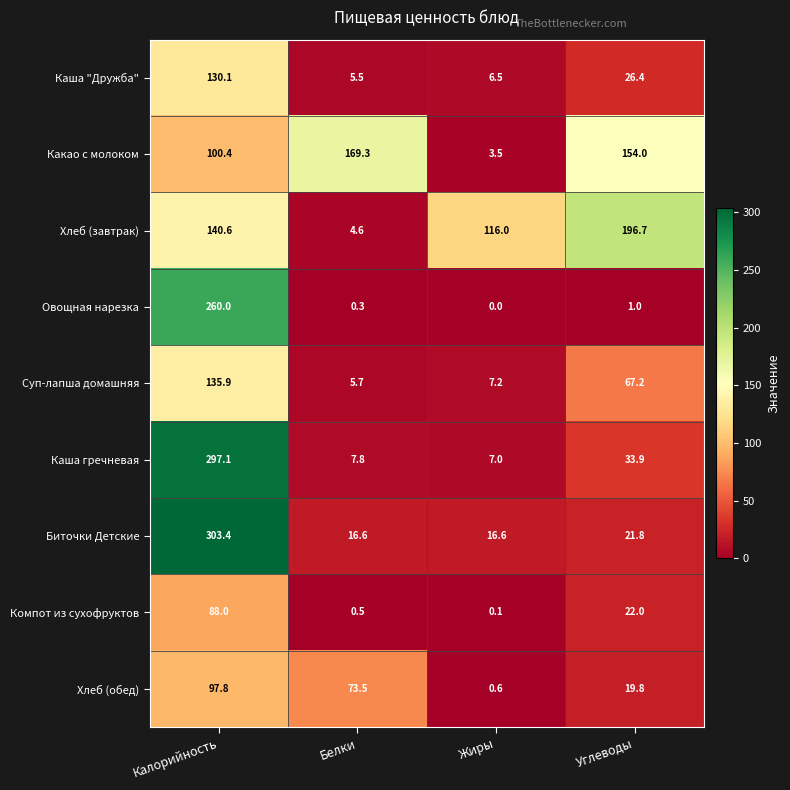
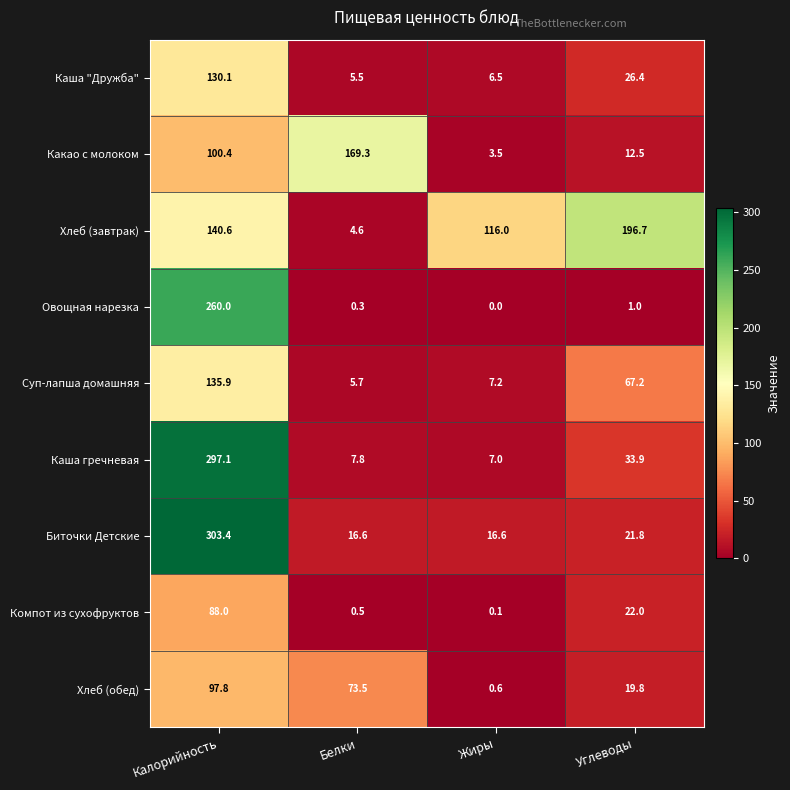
  {
    "Каша \"Дружба\"": {
      "Калорийность": 130.1,
      "Белки": 5.5,
      "Жиры": 6.5,
      "Углеводы": 26.4
    },
    "Какао с молоком": {
      "Калорийность": 100.4,
      "Белки": 169.3,
      "Жиры": 3.5,
-     "Углеводы": 154.0
+     "Углеводы": 12.5
    },
    "Хлеб (завтрак)": {
      "Калорийность": 140.6,
      "Белки": 4.6,
      "Жиры": 116.0,
      "Углеводы": 196.7
    },
    "Овощная нарезка": {
      "Калорийность": 260.0,
      "Белки": 0.3,
      "Жиры": 0.0,
      "Углеводы": 1.0
    },
    "Суп-лапша домашняя": {
      "Калорийность": 135.9,
      "Белки": 5.7,
      "Жиры": 7.2,
      "Углеводы": 67.2
    },
    "Каша гречневая": {
      "Калорийность": 297.1,
      "Белки": 7.8,
      "Жиры": 7.0,
      "Углеводы": 33.9
    },
    "Биточки Детские": {
      "Калорийность": 303.4,
      "Белки": 16.6,
      "Жиры": 16.6,
      "Углеводы": 21.8
    },
    "Компот из сухофруктов": {
      "Калорийность": 88.0,
      "Белки": 0.5,
      "Жиры": 0.1,
      "Углеводы": 22.0
    },
    "Хлеб (обед)": {
      "Калорийность": 97.8,
      "Белки": 73.5,
      "Жиры": 0.6,
      "Углеводы": 19.8
    }
  }
